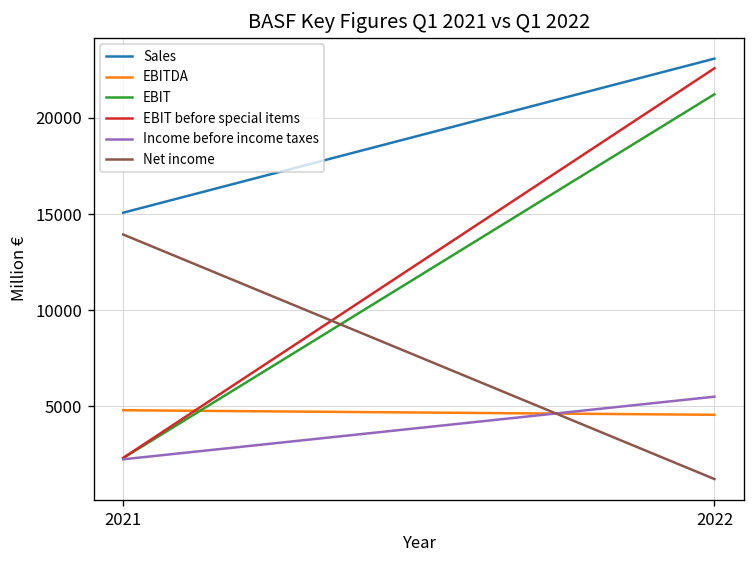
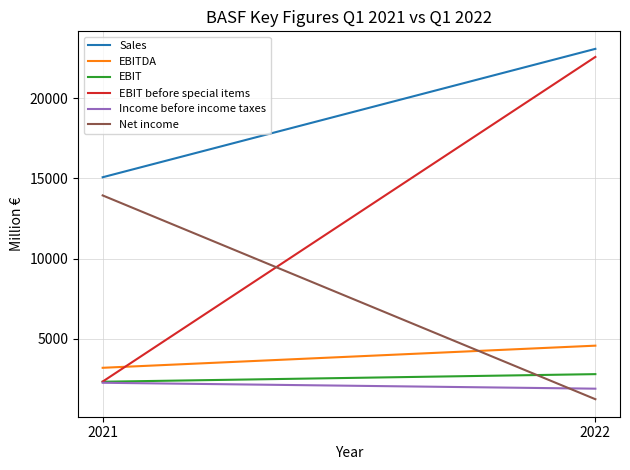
  {
    "Sales": {
      "2021": 15100,
      "2022": 23100
    },
    "EBITDA": {
-     "2021": 4800,
+     "2021": 3200,
      "2022": 4600
    },
    "EBIT": {
-     "2022": 21200
+     "2022": 2800
    },
    "EBIT before special items": {
      "2022": 22600
    },
    "Income before income taxes": {
-     "2022": 5500
+     "2022": 1900
    },
    "Net income": {
      "2021": 13900,
      "2022": 1200
    }
  }
